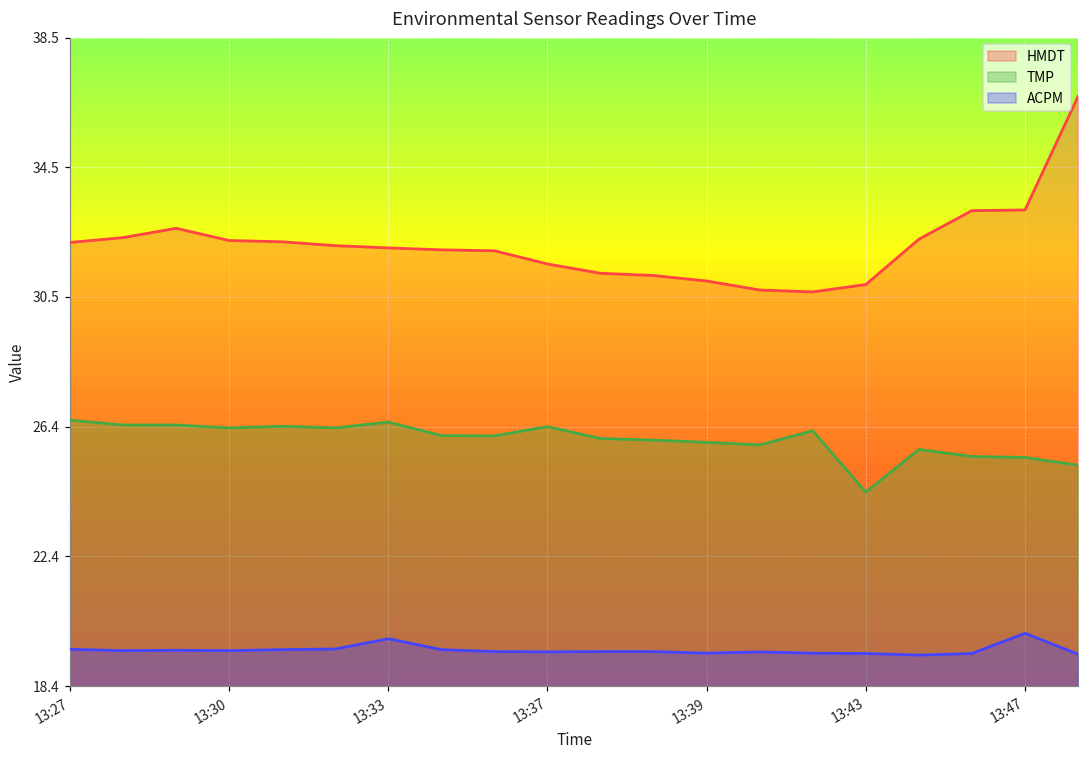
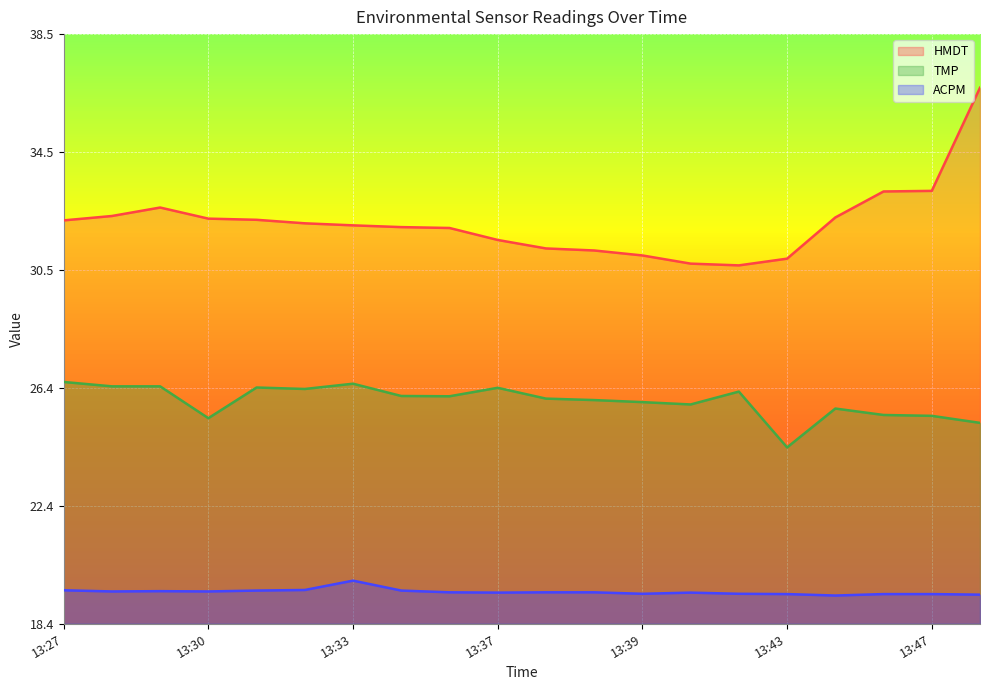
  {
    "TMP": {
-     "13:30": 26.4,
+     "13:30": 25.4,
      "13:33": 26.6,
      "13:39": 26.0,
      "13:43": 24.4,
      "13:47": 25.5
    },
    "ACPM": {
      "13:30": 19.5,
      "13:33": 19.8,
      "13:39": 19.4,
      "13:43": 19.4,
-     "13:47": 20.0
+     "13:47": 19.4
    }
  }
